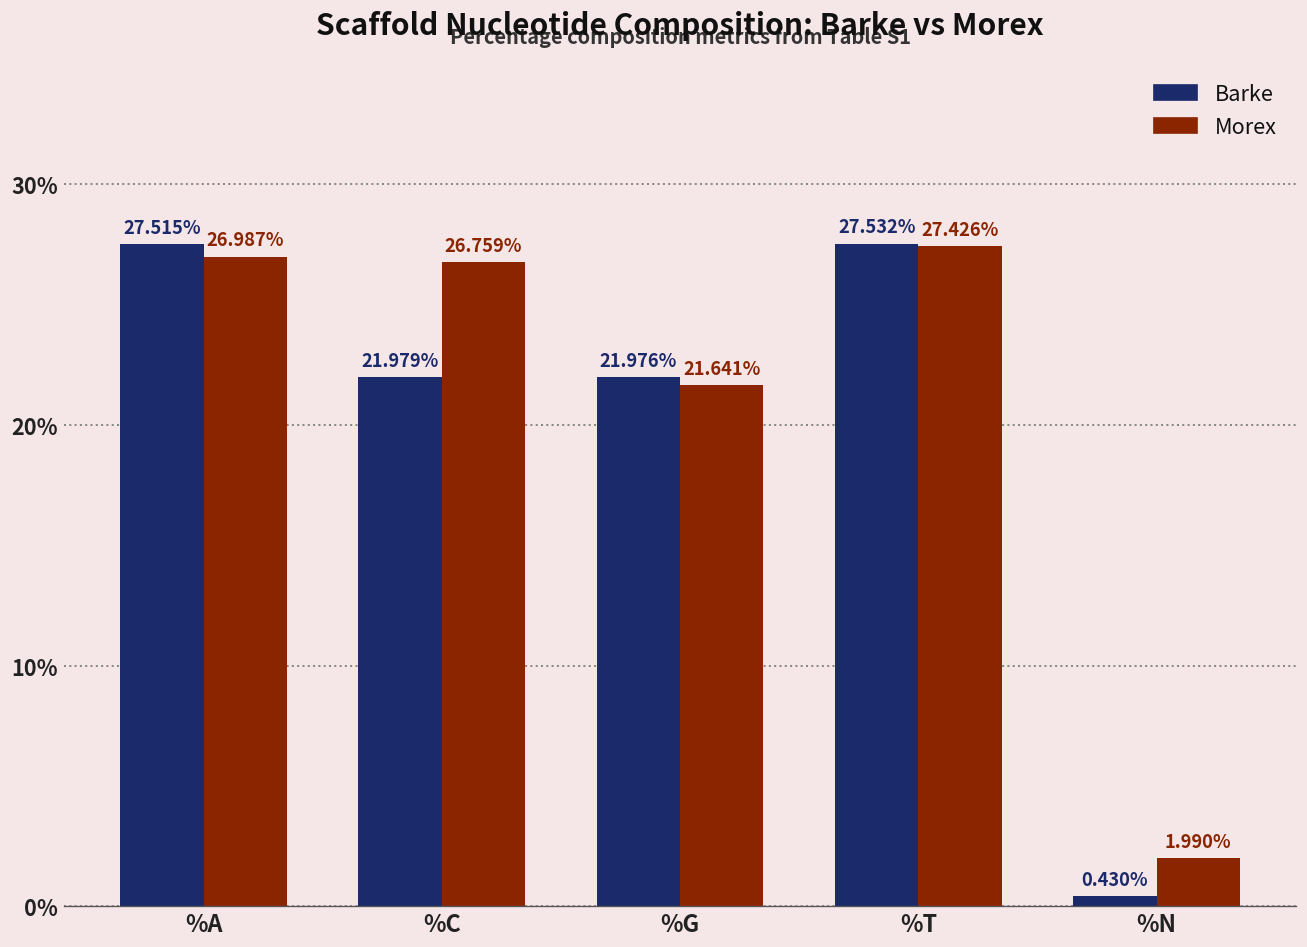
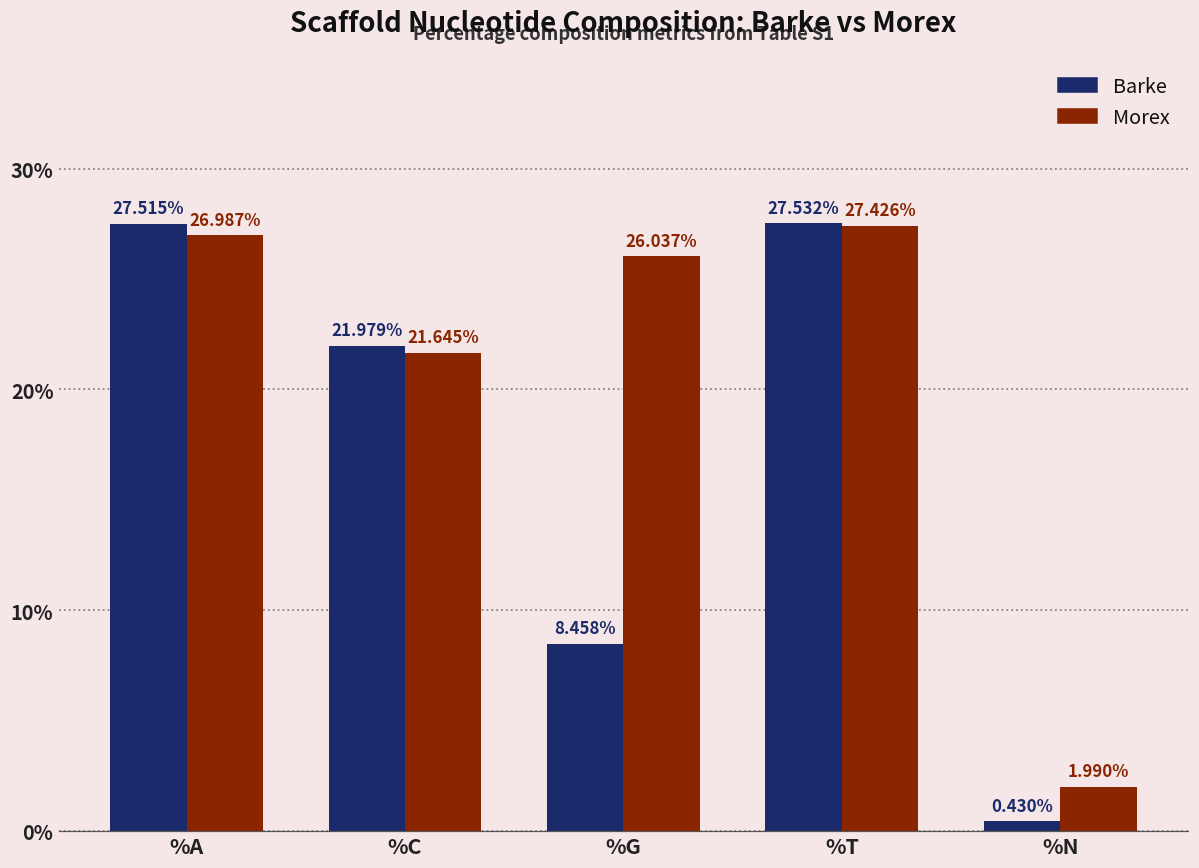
  {
    "Barke": {
      "%A": "27.515%",
      "%C": "21.979%",
-     "%G": "21.976%",
+     "%G": "8.458%",
      "%T": "27.532%",
      "%N": "0.430%"
    },
    "Morex": {
      "%A": "26.987%",
-     "%C": "26.759%",
-     "%G": "21.641%",
+     "%C": "21.645%",
+     "%G": "26.037%",
      "%T": "27.426%",
      "%N": "1.990%"
    }
  }
